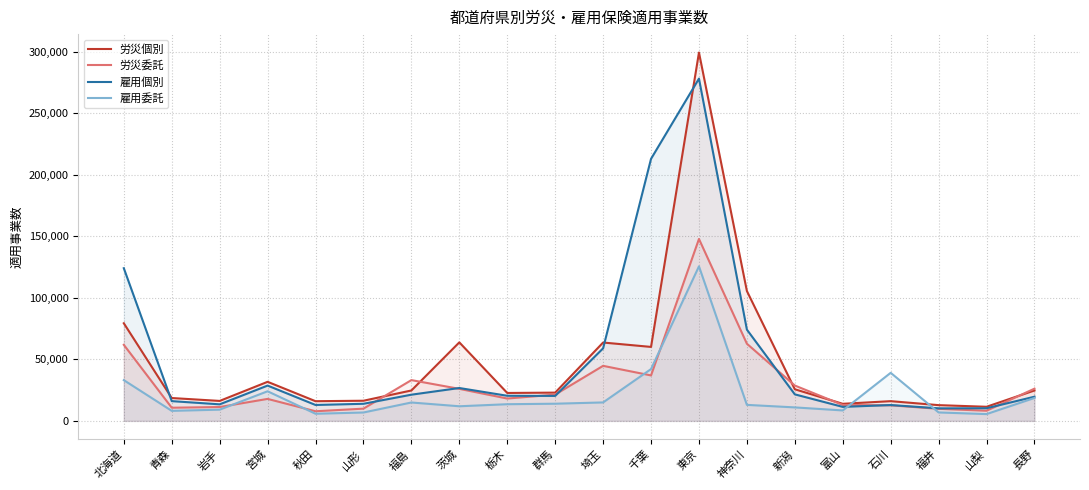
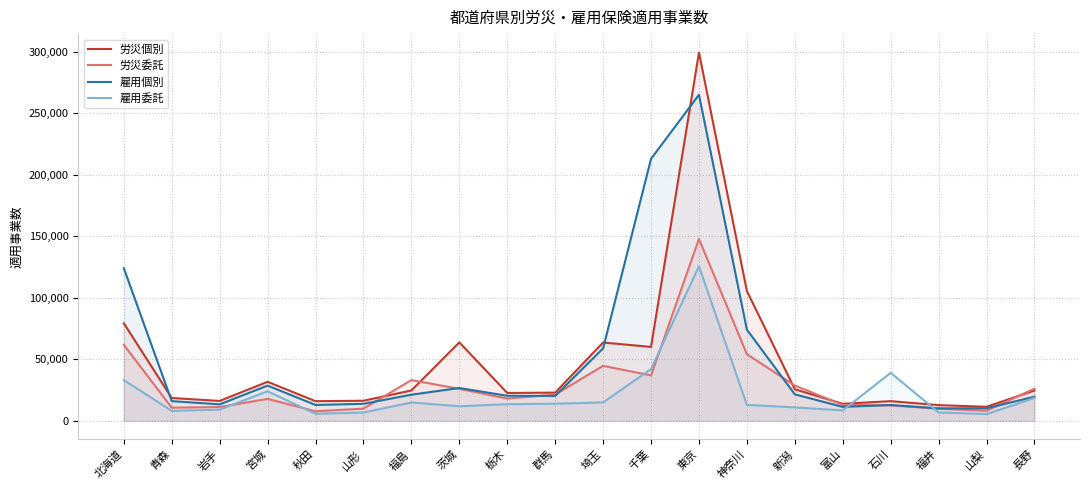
  {
    "労災個別": {
      "北海道": "79,000",
      "青森": "19,000",
      "岩手": "16,000",
      "宮城": "32,000",
      "秋田": "16,000",
      "山形": "16,000",
      "福島": "25,000",
      "茨城": "64,000",
      "栃木": "23,000",
      "埼玉": "64,000",
      "千葉": "60,000",
      "東京": "299,000",
      "神奈川": "105,000",
      "新潟": "26,000",
      "石川": "16,000",
      "福井": "13,000"
    },
    "労災委託": {
      "北海道": "62,000",
      "青森": "11,000",
      "岩手": "11,000",
      "宮城": "18,000",
      "山形": "10,000",
      "福島": "33,000",
      "栃木": "18,000",
      "埼玉": "45,000",
      "千葉": "37,000",
      "東京": "148,000",
-     "神奈川": "63,000",
+     "神奈川": "54,000",
      "新潟": "29,000"
    },
    "雇用個別": {
      "北海道": "124,000",
      "青森": "16,000",
      "岩手": "13,000",
      "宮城": "29,000",
      "秋田": "13,000",
      "山形": "14,000",
      "福島": "21,000",
      "栃木": "20,000",
      "埼玉": "59,000",
      "千葉": "213,000",
-     "東京": "278,000",
+     "東京": "265,000",
      "神奈川": "74,000",
      "新潟": "22,000"
    },
    "雇用委託": {
      "北海道": "33,000",
      "青森": "8,000",
      "岩手": "9,000",
      "宮城": "24,000",
      "山形": "7,000",
      "福島": "15,000",
      "茨城": "12,000",
      "栃木": "14,000",
      "群馬": "14,000",
      "埼玉": "15,000",
      "千葉": "42,000",
      "東京": "126,000",
      "神奈川": "13,000",
      "新潟": "11,000",
      "富山": "8,000",
      "石川": "39,000",
      "福井": "7,000",
      "山梨": "5,000"
    }
  }
